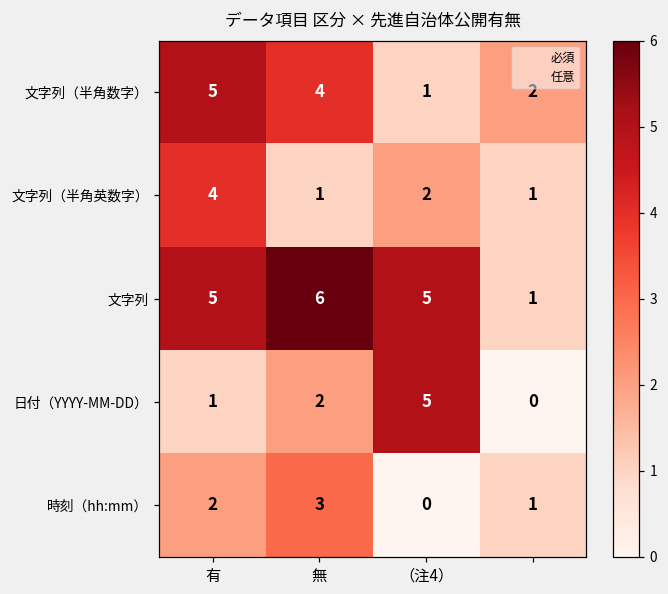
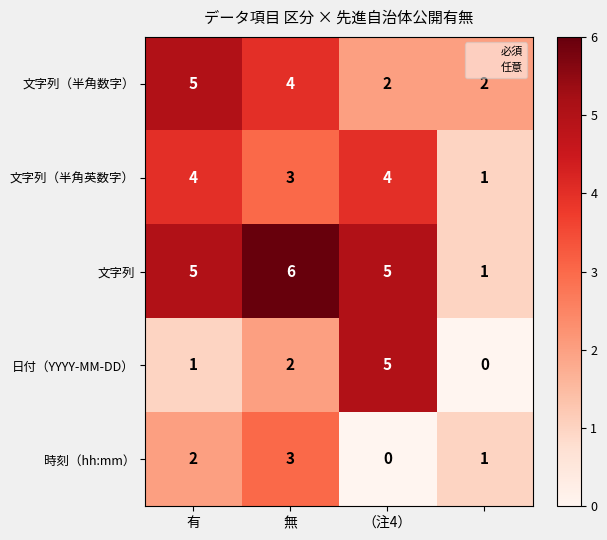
  {
    "文字列（半角数字）": {
      "有": 5,
      "無": 4,
-     "（注4）": 1
+     "（注4）": 2
    },
    "文字列（半角英数字）": {
      "有": 4,
-     "無": 1,
-     "（注4）": 2
+     "無": 3,
+     "（注4）": 4
    },
    "文字列": {
      "有": 5,
      "無": 6,
      "（注4）": 5
    },
    "日付（YYYY-MM-DD）": {
      "有": 1,
      "無": 2,
      "（注4）": 5
    },
    "時刻（hh:mm）": {
      "有": 2,
      "無": 3,
      "（注4）": 0
    }
  }
